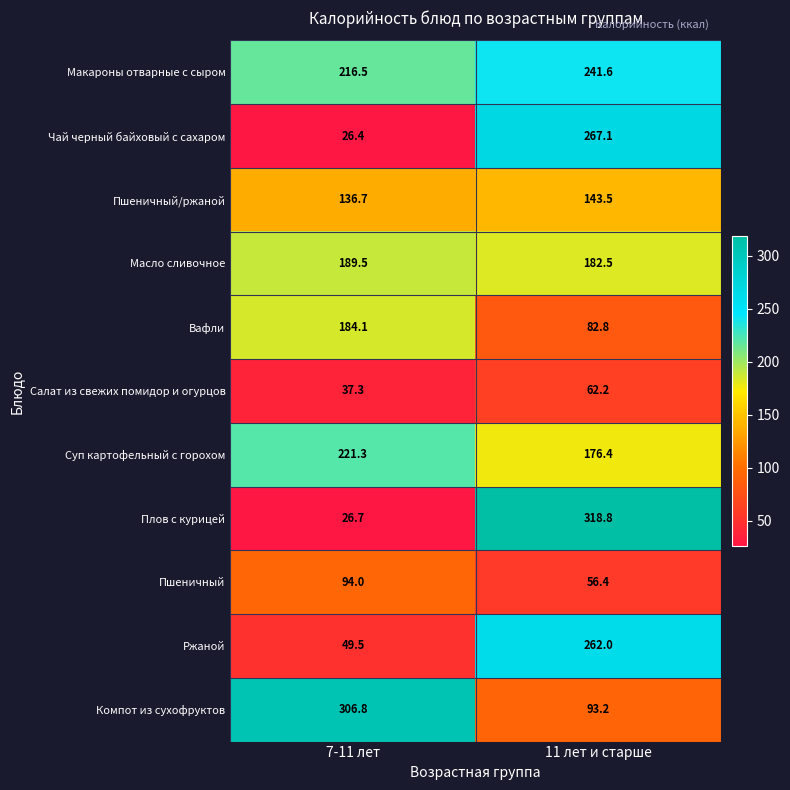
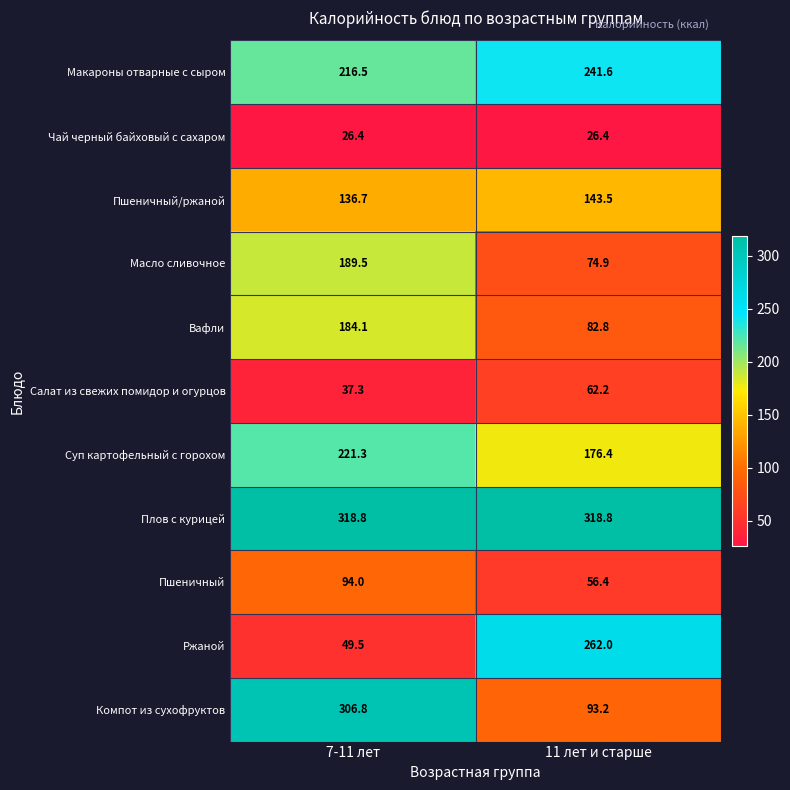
  {
    "Макароны отварные с сыром": {
      "7-11 лет": 216.5,
      "11 лет и старше": 241.6
    },
    "Чай черный байховый с сахаром": {
      "7-11 лет": 26.4,
-     "11 лет и старше": 267.1
+     "11 лет и старше": 26.4
    },
    "Пшеничный/ржаной": {
      "7-11 лет": 136.7,
      "11 лет и старше": 143.5
    },
    "Масло сливочное": {
      "7-11 лет": 189.5,
-     "11 лет и старше": 182.5
+     "11 лет и старше": 74.9
    },
    "Вафли": {
      "7-11 лет": 184.1,
      "11 лет и старше": 82.8
    },
    "Салат из свежих помидор и огурцов": {
      "7-11 лет": 37.3,
      "11 лет и старше": 62.2
    },
    "Суп картофельный с горохом": {
      "7-11 лет": 221.3,
      "11 лет и старше": 176.4
    },
    "Плов с курицей": {
-     "7-11 лет": 26.7,
+     "7-11 лет": 318.8,
      "11 лет и старше": 318.8
    },
    "Пшеничный": {
      "7-11 лет": 94.0,
      "11 лет и старше": 56.4
    },
    "Ржаной": {
      "7-11 лет": 49.5,
      "11 лет и старше": 262.0
    },
    "Компот из сухофруктов": {
      "7-11 лет": 306.8,
      "11 лет и старше": 93.2
    }
  }
